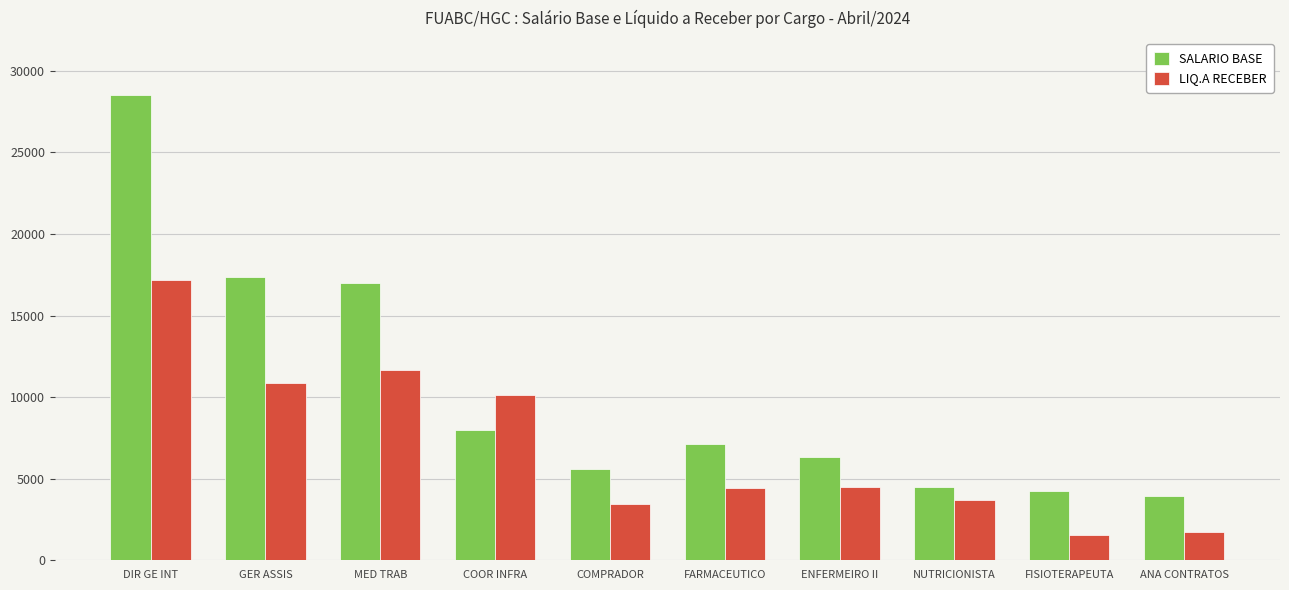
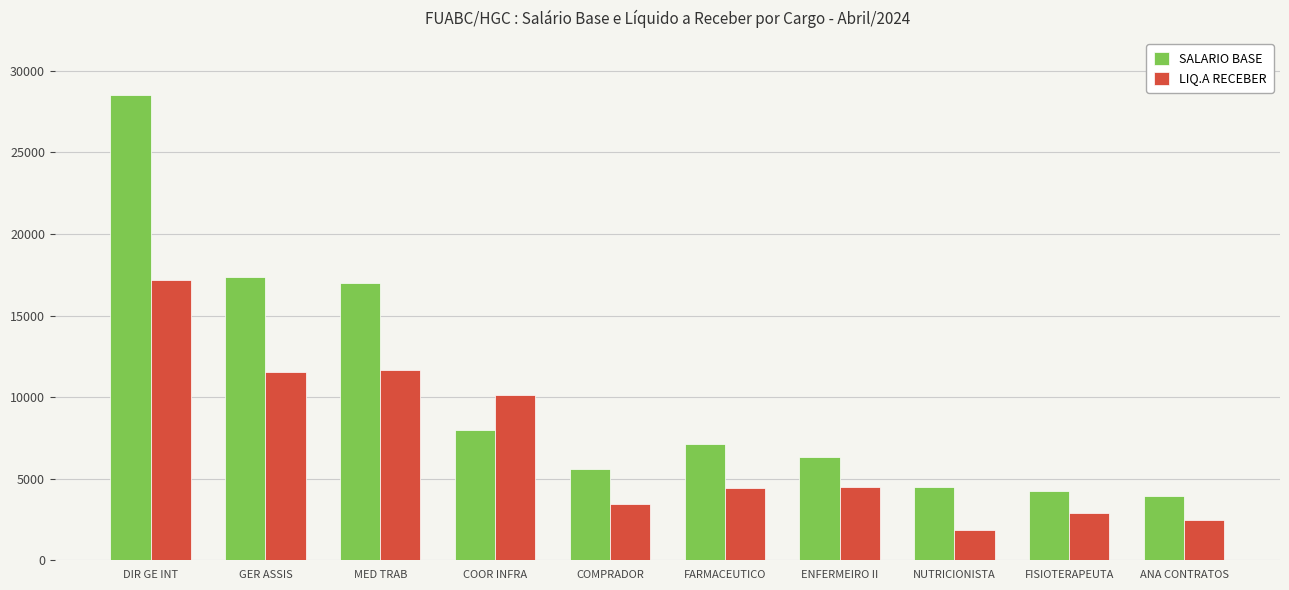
  {
    "SALARIO BASE": {
      "DIR GE INT": 28500,
      "GER ASSIS": 17400,
      "MED TRAB": 17000,
      "COOR INFRA": 8000,
      "COMPRADOR": 5600,
      "FARMACEUTICO": 7100,
      "ENFERMEIRO II": 6300,
      "NUTRICIONISTA": 4500,
      "FISIOTERAPEUTA": 4300,
      "ANA CONTRATOS": 3900
    },
    "LIQ.A RECEBER": {
      "DIR GE INT": 17200,
-     "GER ASSIS": 10900,
+     "GER ASSIS": 11600,
      "MED TRAB": 11600,
      "COOR INFRA": 10100,
      "COMPRADOR": 3500,
      "FARMACEUTICO": 4400,
      "ENFERMEIRO II": 4500,
-     "NUTRICIONISTA": 3700,
-     "FISIOTERAPEUTA": 1500,
-     "ANA CONTRATOS": 1800
+     "NUTRICIONISTA": 1900,
+     "FISIOTERAPEUTA": 2900,
+     "ANA CONTRATOS": 2500
    }
  }
